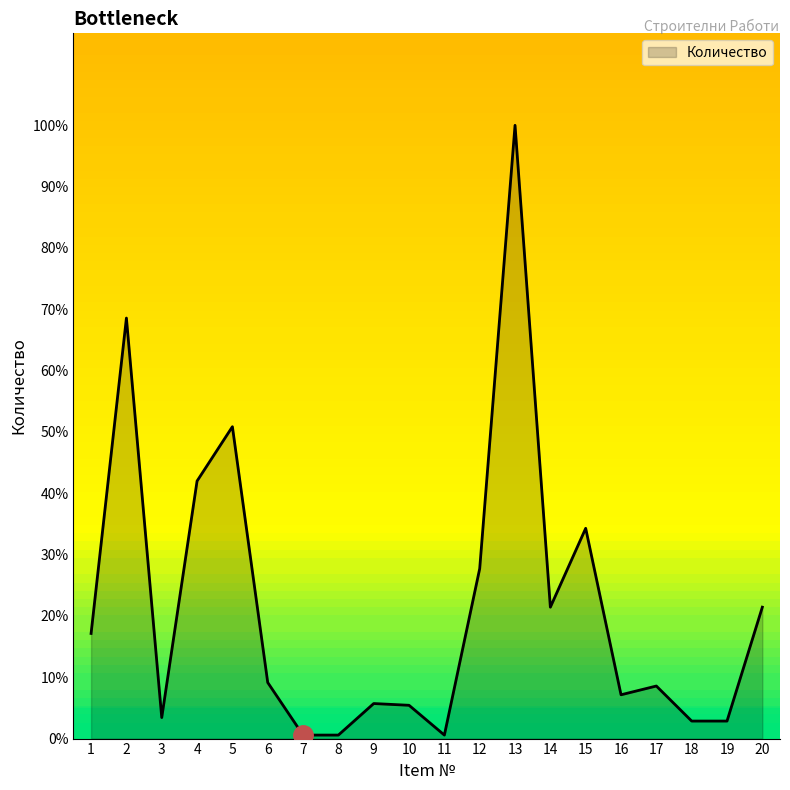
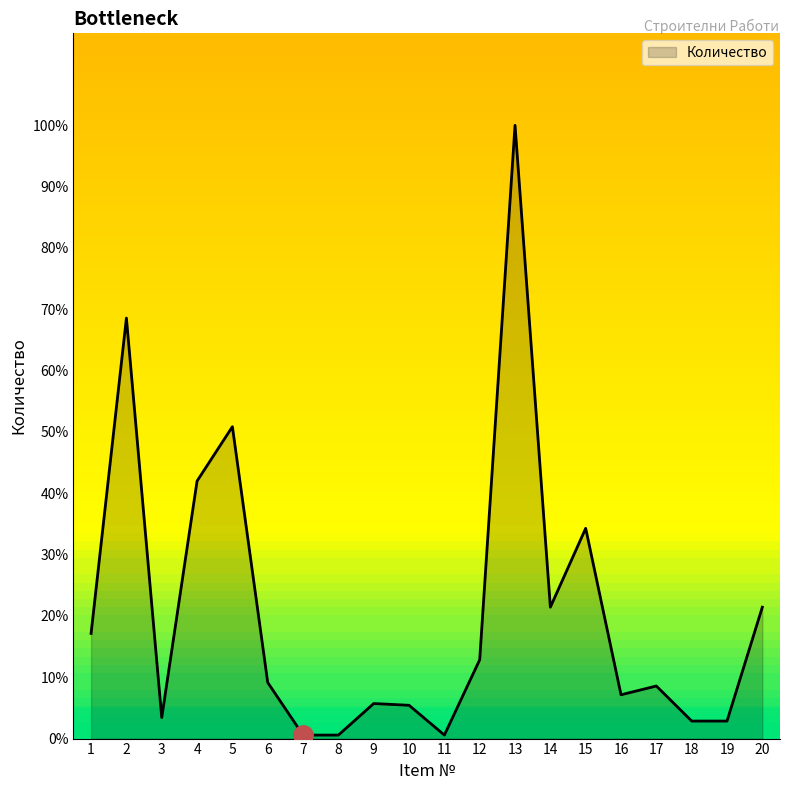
  {
    "Количество": {
      "1": "17%",
      "2": "69%",
      "4": "42%",
      "5": "51%",
      "6": "9%",
      "9": "6%",
      "10": "5%",
-     "12": "28%",
+     "12": "13%",
      "13": "100%",
      "14": "21%",
      "15": "34%",
      "16": "7%",
      "17": "9%",
      "20": "21%"
    }
  }
